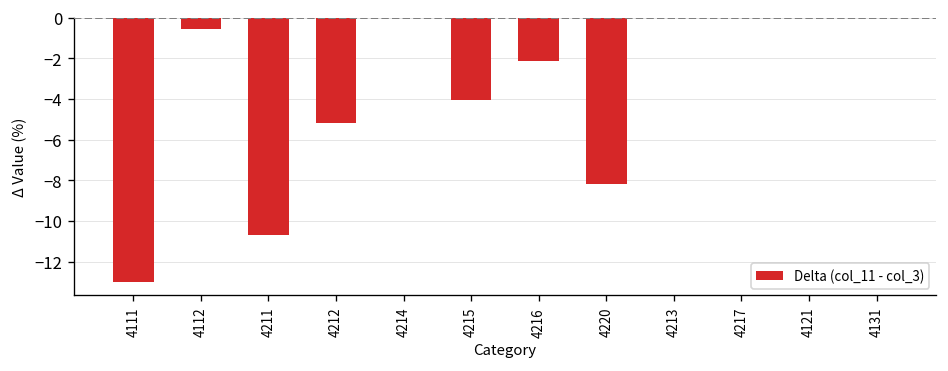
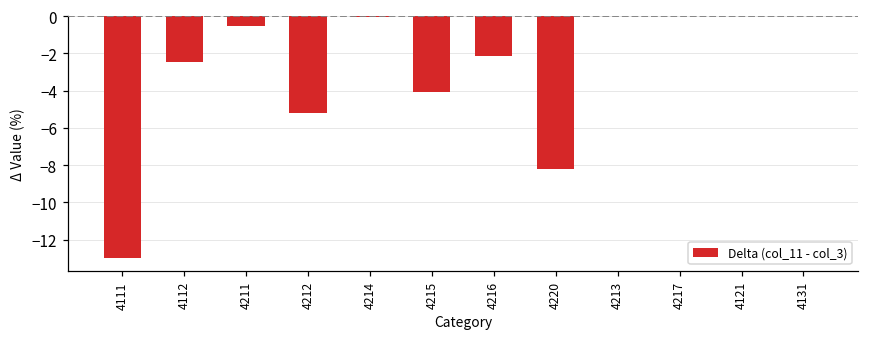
  {
    "4111": -13.0,
-   "4112": -0.6,
-   "4211": -10.7,
+   "4112": -2.4,
+   "4211": -0.5,
    "4212": -5.2,
    "4215": -4.1,
    "4216": -2.1,
    "4220": -8.2,
    "4213": 0.0,
    "4217": 0.0,
    "4121": 0.0,
    "4131": 0.0
  }
